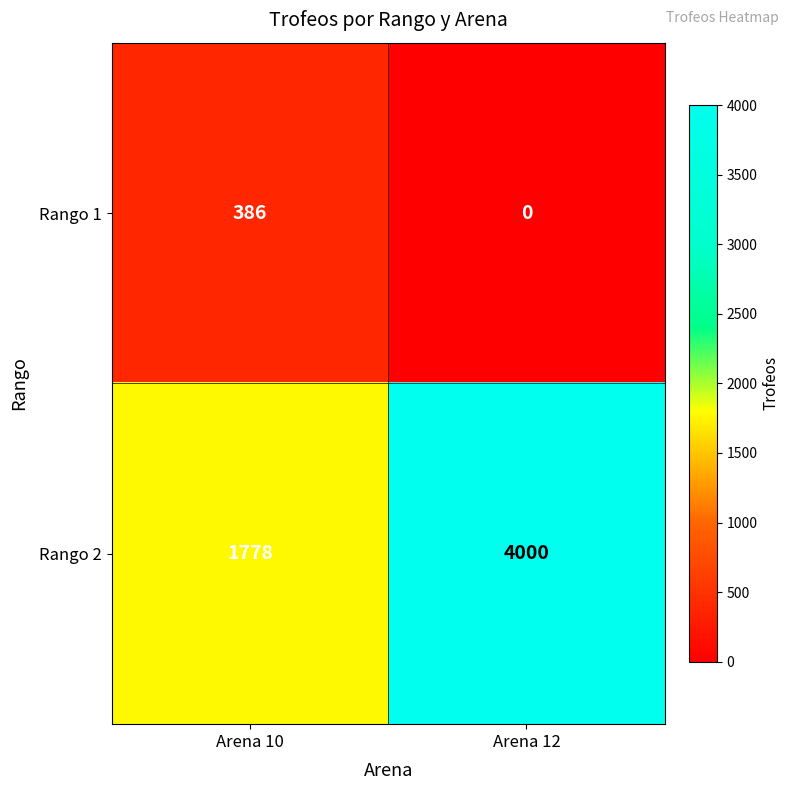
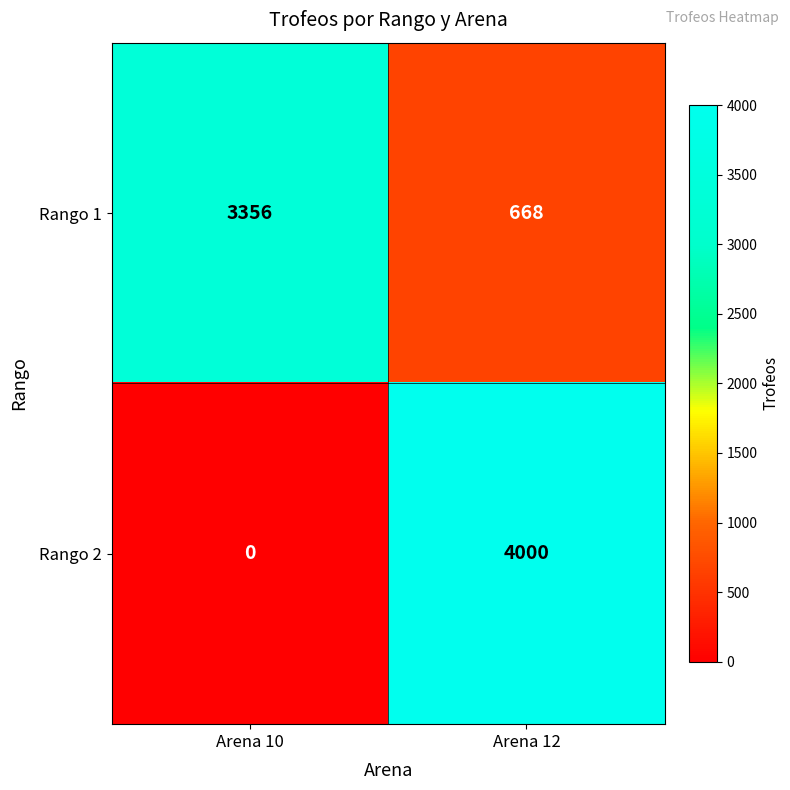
  {
    "Rango 1": {
-     "Arena 10": 386,
-     "Arena 12": 0
+     "Arena 10": 3356,
+     "Arena 12": 668
    },
    "Rango 2": {
-     "Arena 10": 1778,
+     "Arena 10": 0,
      "Arena 12": 4000
    }
  }
